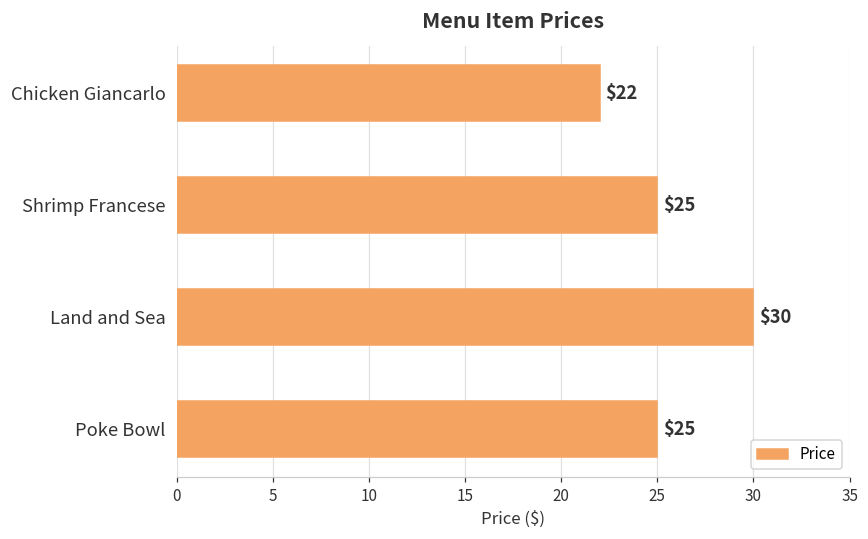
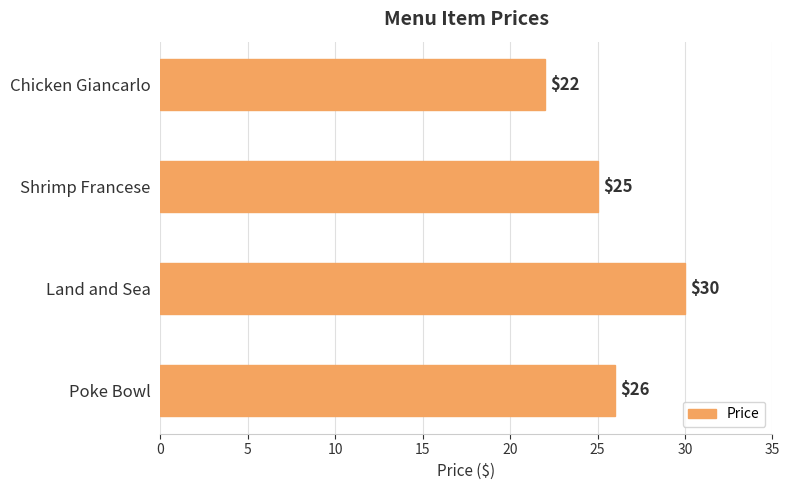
  {
    "Chicken Giancarlo": "$22",
    "Shrimp Francese": "$25",
    "Land and Sea": "$30",
-   "Poke Bowl": "$25"
+   "Poke Bowl": "$26"
  }
